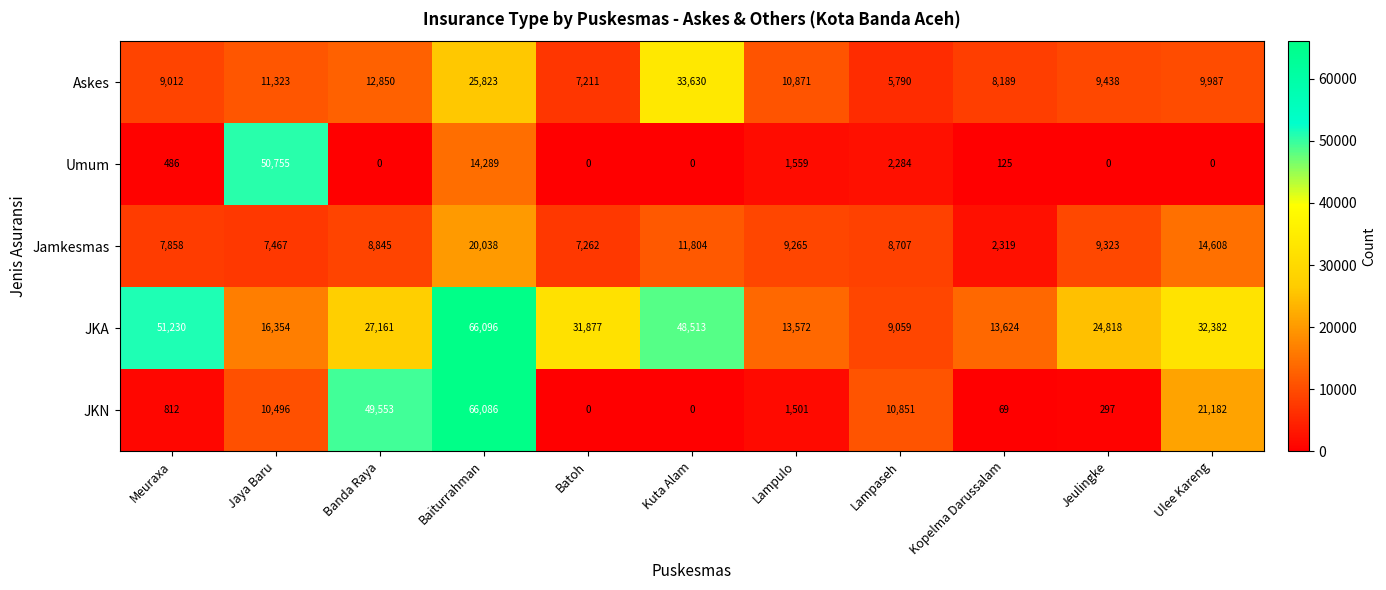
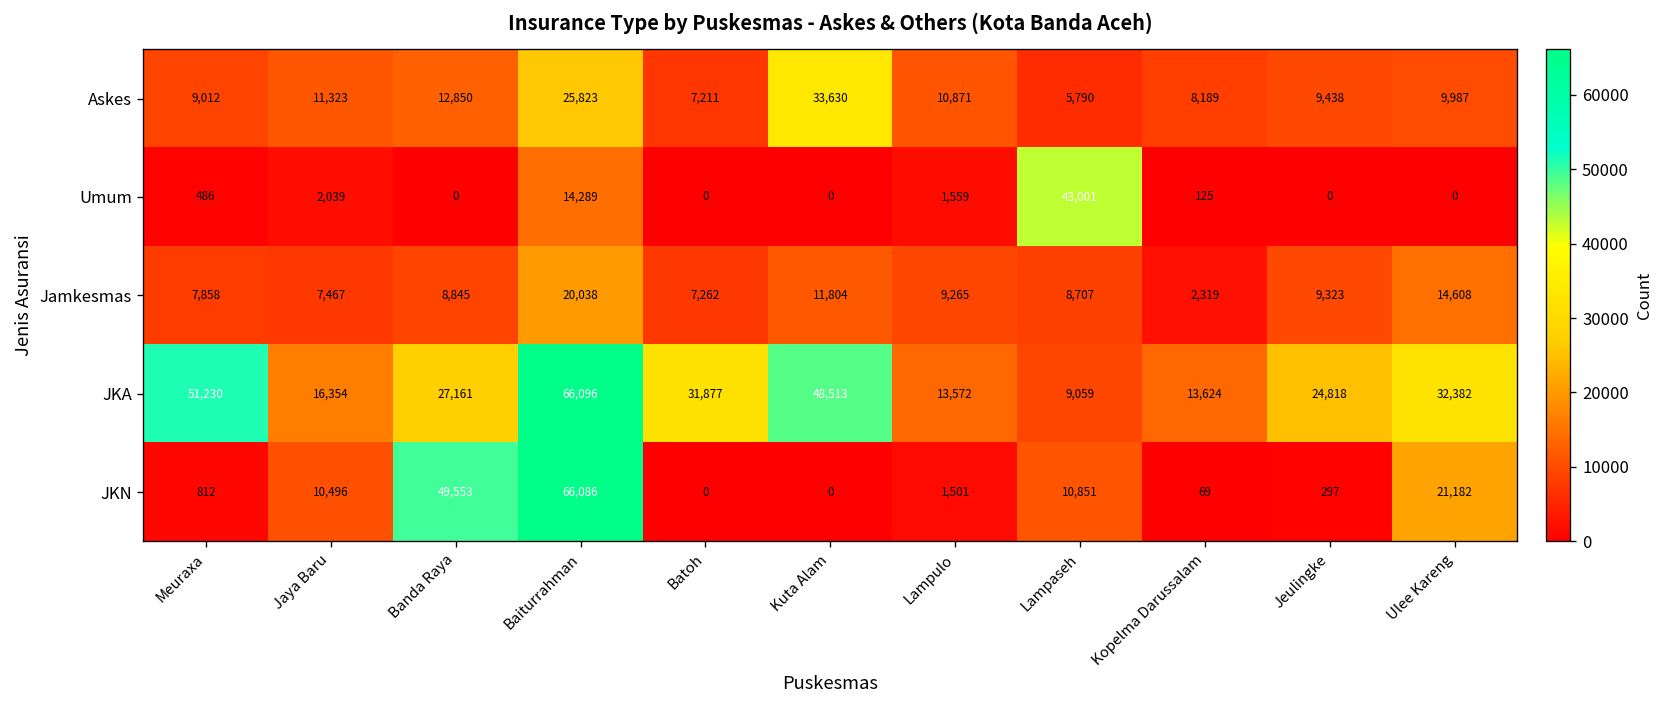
  {
    "Askes": {
      "Meuraxa": "9,012",
      "Jaya Baru": "11,323",
      "Banda Raya": "12,850",
      "Baiturrahman": "25,823",
      "Batoh": "7,211",
      "Kuta Alam": "33,630",
      "Lampulo": "10,871",
      "Lampaseh": "5,790",
      "Kopelma Darussalam": "8,189",
      "Jeulingke": "9,438",
      "Ulee Kareng": "9,987"
    },
    "Umum": {
      "Meuraxa": "486",
-     "Jaya Baru": "50,755",
+     "Jaya Baru": "2,039",
      "Banda Raya": "0",
      "Baiturrahman": "14,289",
      "Batoh": "0",
      "Kuta Alam": "0",
      "Lampulo": "1,559",
-     "Lampaseh": "2,284",
+     "Lampaseh": "43,001",
      "Kopelma Darussalam": "125",
      "Jeulingke": "0",
      "Ulee Kareng": "0"
    },
    "Jamkesmas": {
      "Meuraxa": "7,858",
      "Jaya Baru": "7,467",
      "Banda Raya": "8,845",
      "Baiturrahman": "20,038",
      "Batoh": "7,262",
      "Kuta Alam": "11,804",
      "Lampulo": "9,265",
      "Lampaseh": "8,707",
      "Kopelma Darussalam": "2,319",
      "Jeulingke": "9,323",
      "Ulee Kareng": "14,608"
    },
    "JKA": {
      "Meuraxa": "51,230",
      "Jaya Baru": "16,354",
      "Banda Raya": "27,161",
      "Baiturrahman": "66,096",
      "Batoh": "31,877",
      "Kuta Alam": "48,513",
      "Lampulo": "13,572",
      "Lampaseh": "9,059",
      "Kopelma Darussalam": "13,624",
      "Jeulingke": "24,818",
      "Ulee Kareng": "32,382"
    },
    "JKN": {
      "Meuraxa": "812",
      "Jaya Baru": "10,496",
      "Banda Raya": "49,553",
      "Baiturrahman": "66,086",
      "Batoh": "0",
      "Kuta Alam": "0",
      "Lampulo": "1,501",
      "Lampaseh": "10,851",
      "Kopelma Darussalam": "69",
      "Jeulingke": "297",
      "Ulee Kareng": "21,182"
    }
  }
